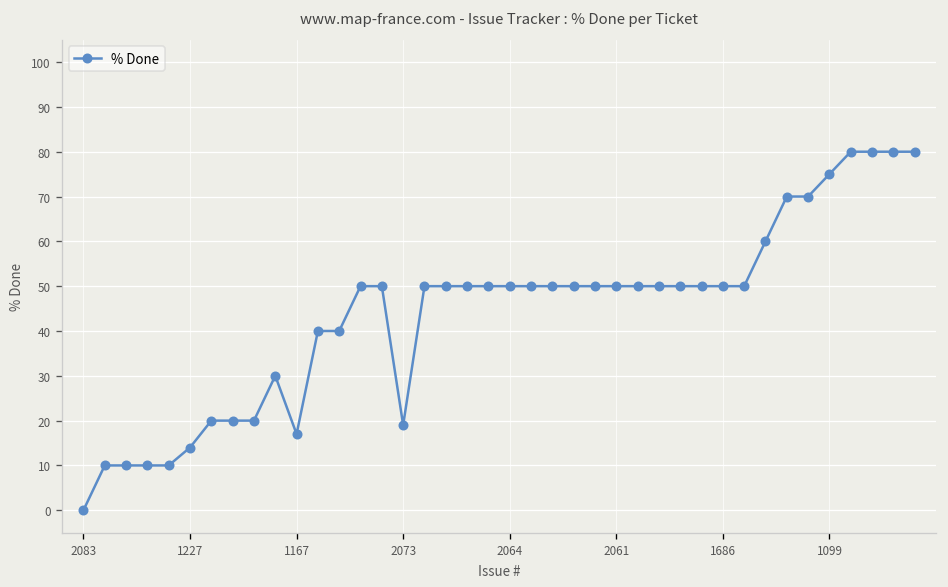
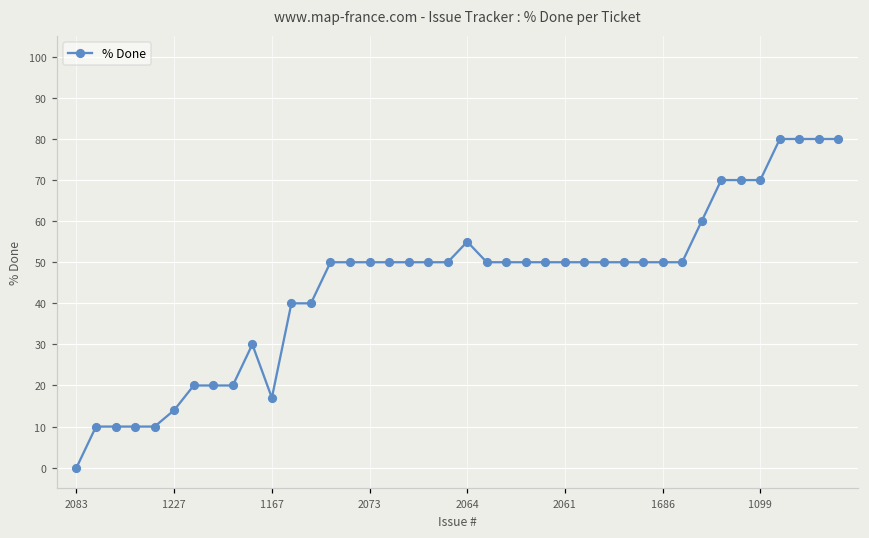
  {
    "2083": 0,
    "1227": 14,
    "1167": 17,
-   "2073": 19,
-   "2064": 50,
+   "2073": 50,
+   "2064": 55,
    "2061": 50,
    "1686": 50,
-   "1099": 75
+   "1099": 70
  }
